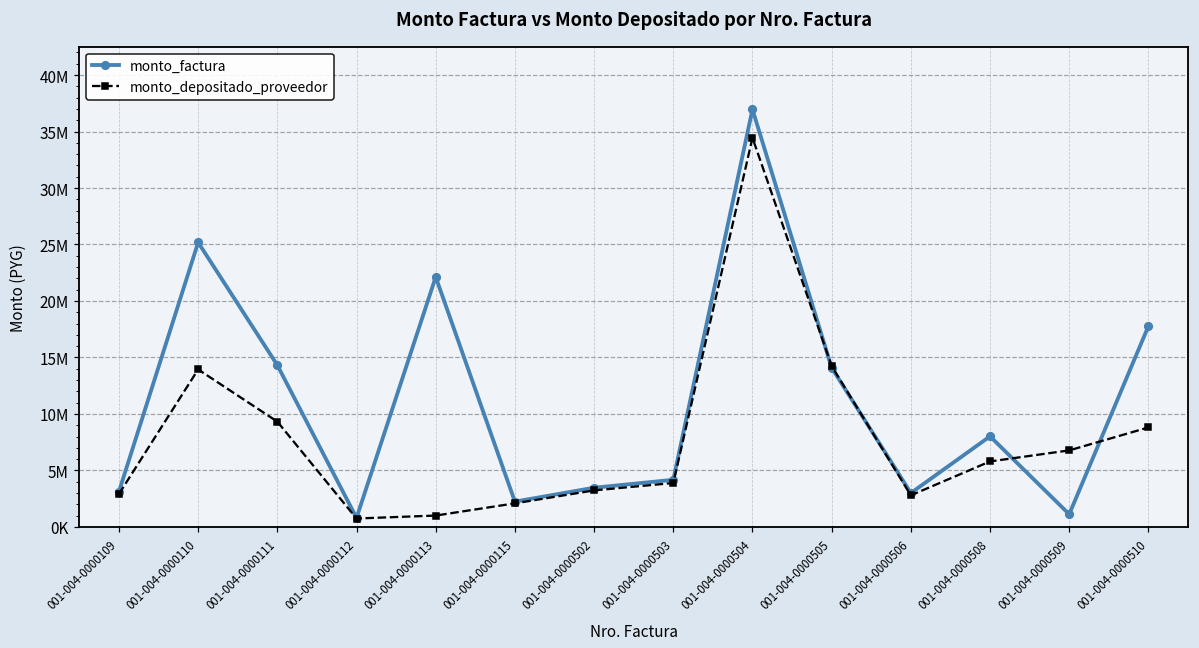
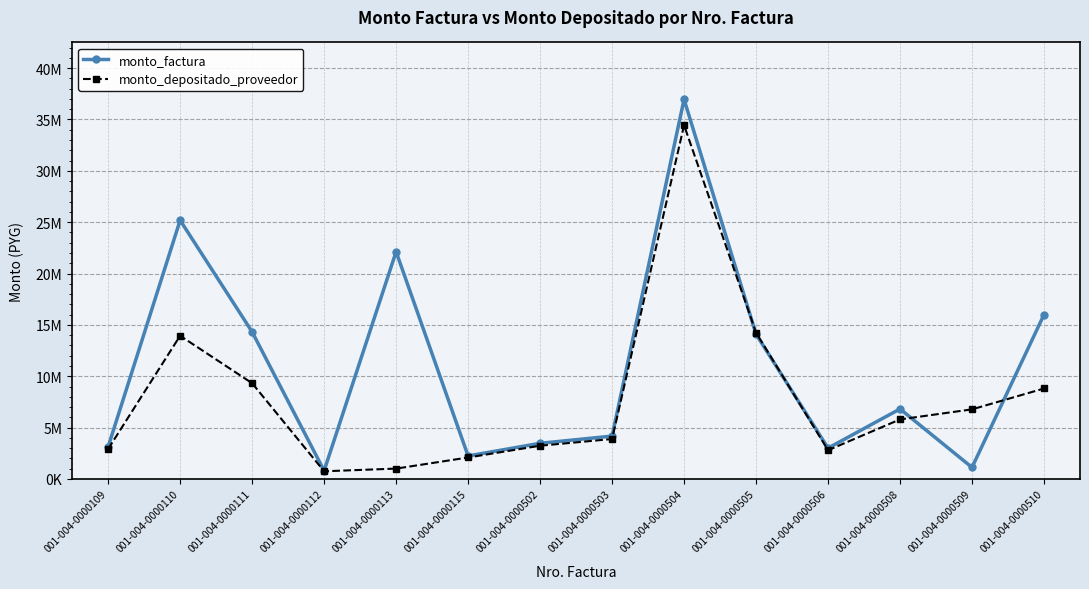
  {
    "monto_factura": {
      "001-004-0000110": 25200000,
      "001-004-0000111": 14300000,
      "001-004-0000113": 22100000,
      "001-004-0000503": 4200000,
      "001-004-0000504": 37000000,
-     "001-004-0000508": 8000000,
+     "001-004-0000508": 6800000,
      "001-004-0000509": 1100000,
-     "001-004-0000510": 17800000
+     "001-004-0000510": 16000000
    },
    "monto_depositado_proveedor": {
      "001-004-0000110": 13900000,
      "001-004-0000111": 9300000,
      "001-004-0000113": 1000000,
      "001-004-0000503": 3900000,
      "001-004-0000504": 34400000,
      "001-004-0000508": 5800000,
      "001-004-0000509": 6800000,
      "001-004-0000510": 8800000
    }
  }
